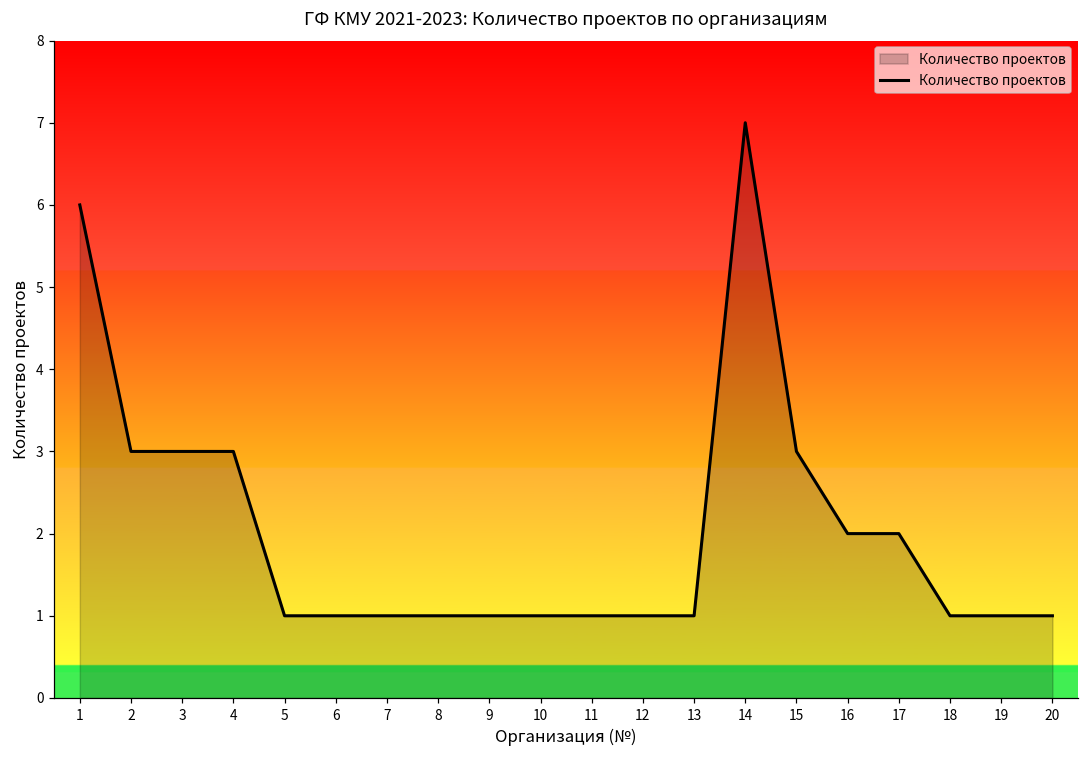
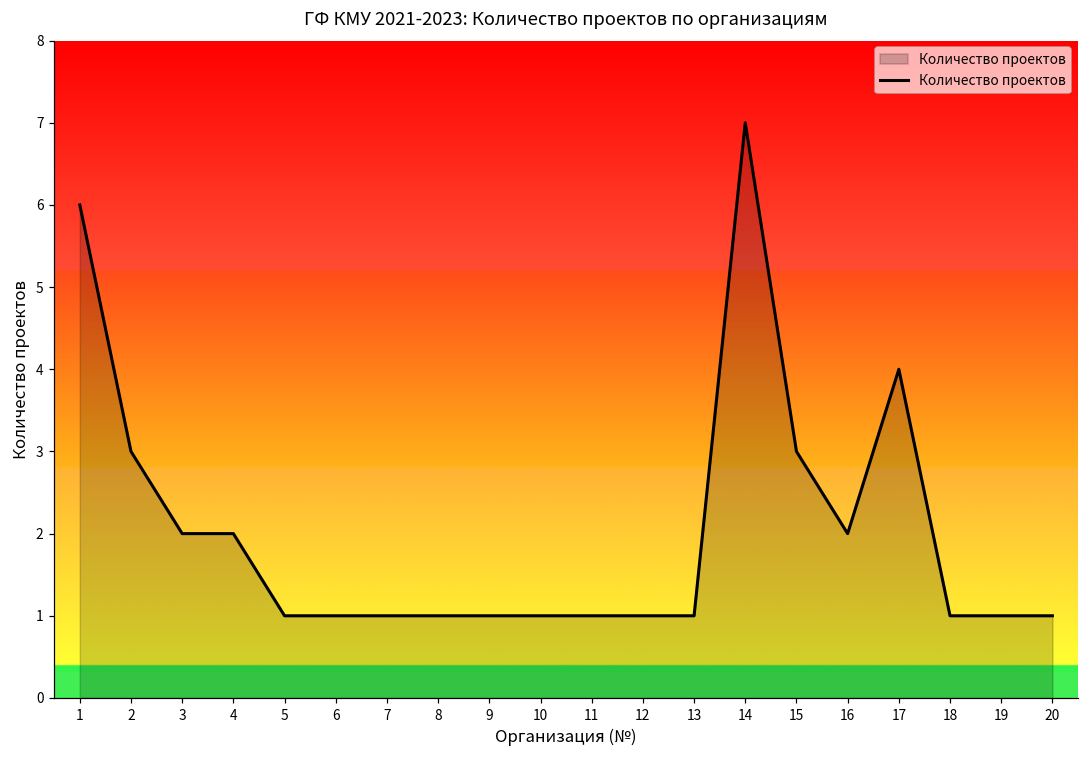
  {
    "1": 6,
    "2": 3,
-   "3": 3,
-   "4": 3,
+   "3": 2,
+   "4": 2,
    "5": 1,
    "6": 1,
    "7": 1,
    "8": 1,
    "9": 1,
    "10": 1,
    "11": 1,
    "12": 1,
    "13": 1,
    "14": 7,
    "15": 3,
    "16": 2,
-   "17": 2,
+   "17": 4,
    "18": 1,
    "19": 1,
    "20": 1
  }
